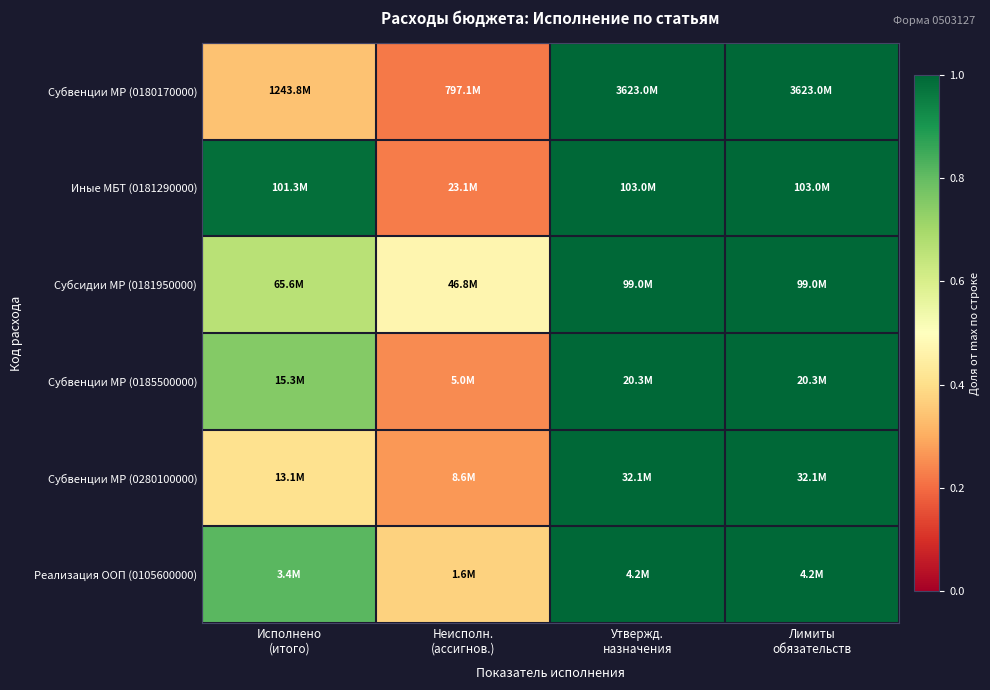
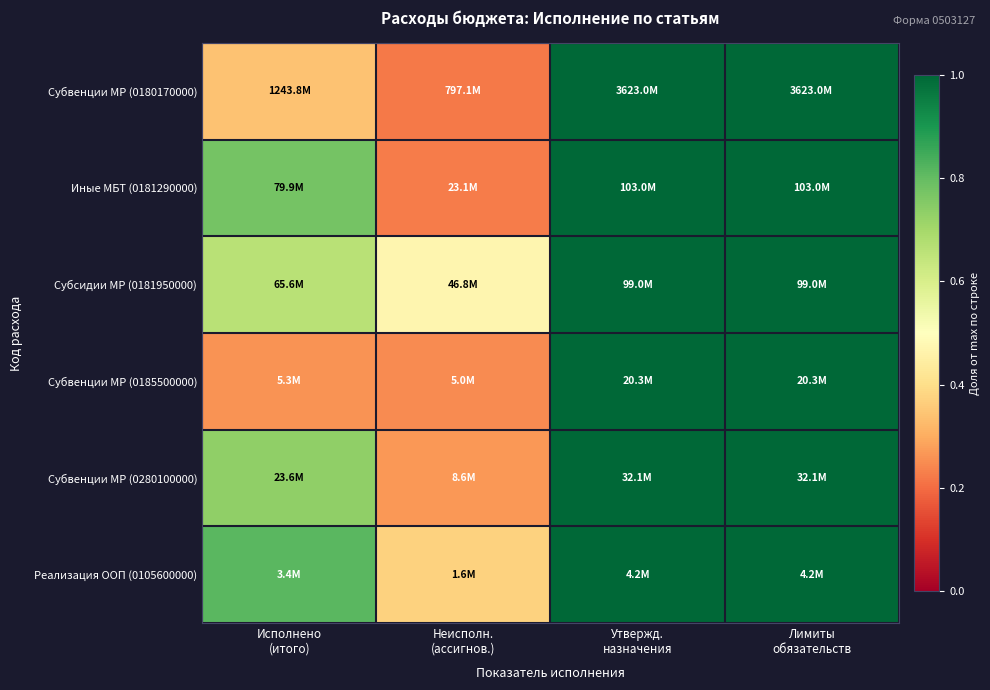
  {
    "Субвенции МР (0180170000)": {
      "Исполнено (итого)": "1243.8M",
      "Неисполн. (ассигнов.)": "797.1M",
      "Утвержд. назначения": "3623.0M",
      "Лимиты обязательств": "3623.0M"
    },
    "Иные МБТ (0181290000)": {
-     "Исполнено (итого)": "101.3M",
+     "Исполнено (итого)": "79.9M",
      "Неисполн. (ассигнов.)": "23.1M",
      "Утвержд. назначения": "103.0M",
      "Лимиты обязательств": "103.0M"
    },
    "Субсидии МР (0181950000)": {
      "Исполнено (итого)": "65.6M",
      "Неисполн. (ассигнов.)": "46.8M",
      "Утвержд. назначения": "99.0M",
      "Лимиты обязательств": "99.0M"
    },
    "Субвенции МР (0185500000)": {
-     "Исполнено (итого)": "15.3M",
+     "Исполнено (итого)": "5.3M",
      "Неисполн. (ассигнов.)": "5.0M",
      "Утвержд. назначения": "20.3M",
      "Лимиты обязательств": "20.3M"
    },
    "Субвенции МР (0280100000)": {
-     "Исполнено (итого)": "13.1M",
+     "Исполнено (итого)": "23.6M",
      "Неисполн. (ассигнов.)": "8.6M",
      "Утвержд. назначения": "32.1M",
      "Лимиты обязательств": "32.1M"
    },
    "Реализация ООП (0105600000)": {
      "Исполнено (итого)": "3.4M",
      "Неисполн. (ассигнов.)": "1.6M",
      "Утвержд. назначения": "4.2M",
      "Лимиты обязательств": "4.2M"
    }
  }
